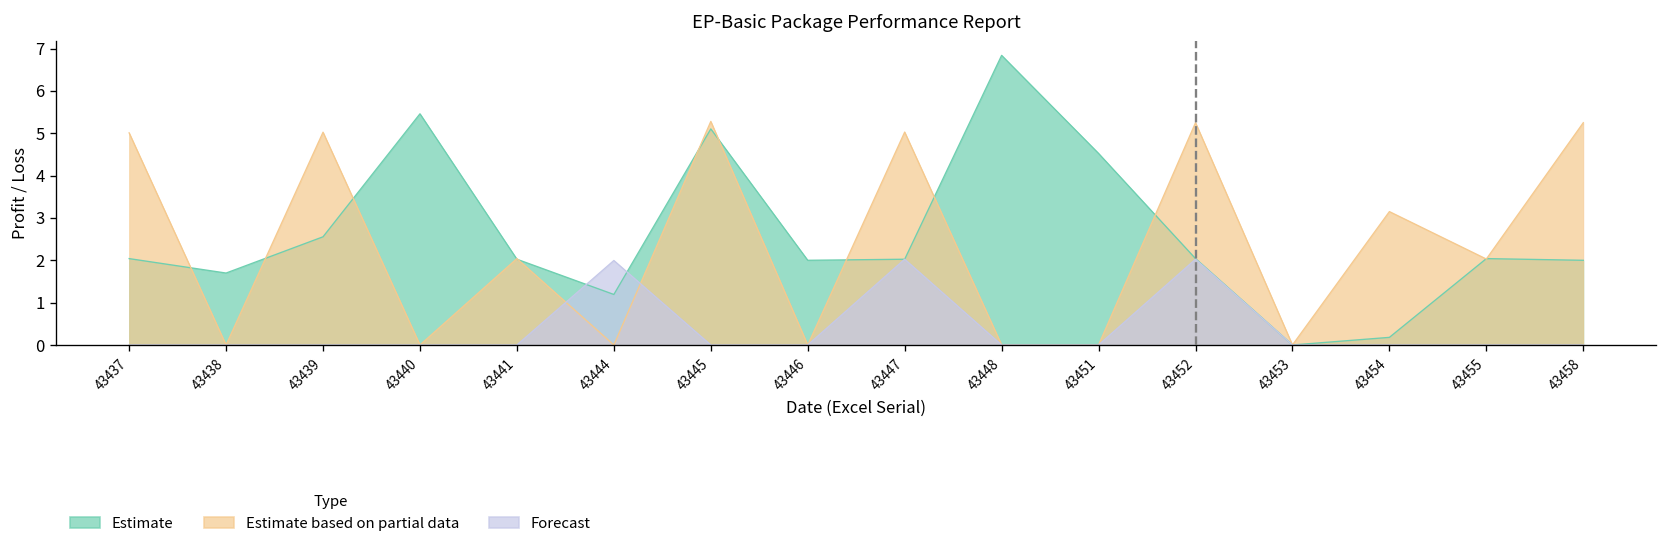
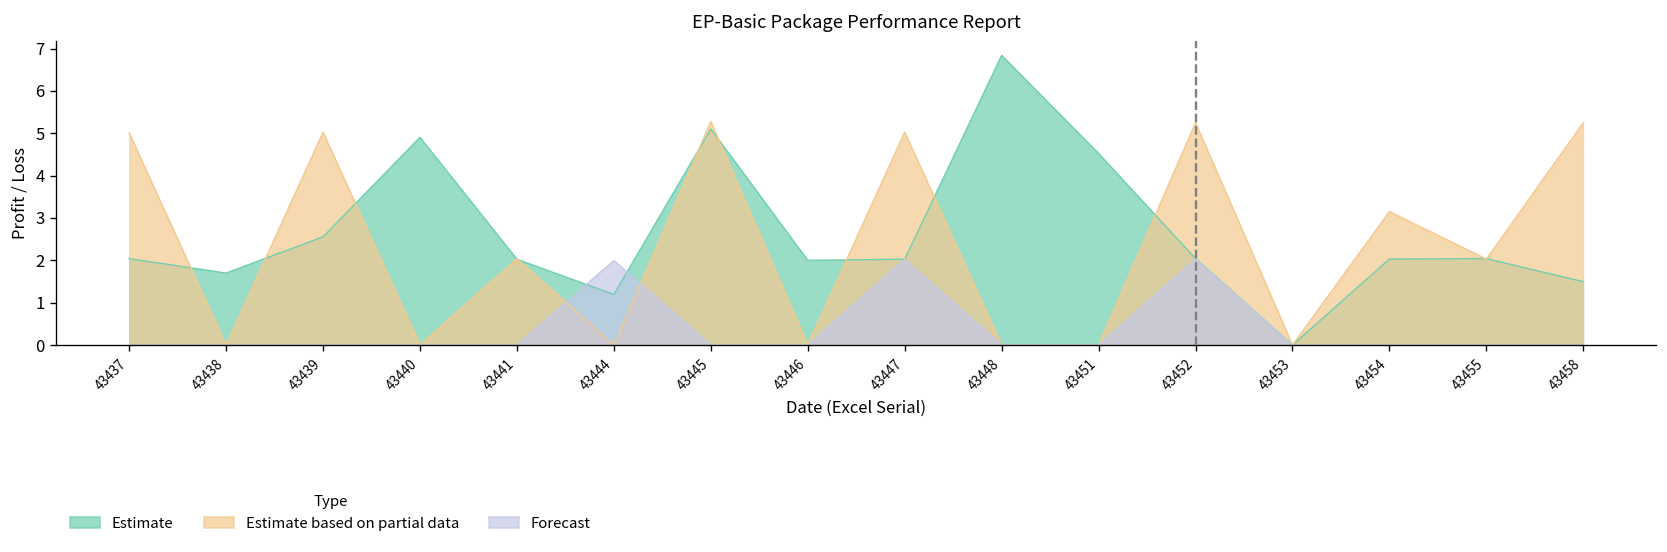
  {
    "Estimate": {
      "43437": 2.0,
      "43438": 1.7,
      "43439": 2.6,
-     "43440": 5.5,
+     "43440": 4.9,
      "43444": 1.2,
      "43445": 5.1,
      "43446": 2.0,
      "43448": 6.8,
      "43451": 4.5,
-     "43454": 0.2,
-     "43458": 2.0
+     "43454": 2.0,
+     "43458": 1.5
    },
    "Estimate based on partial data": {
      "43437": 5.0,
      "43439": 5.0,
      "43444": 0.0,
      "43445": 5.3,
      "43447": 5.0,
      "43452": 5.3,
      "43454": 3.2,
      "43458": 5.3
    },
    "Forecast": {
      "43437": 0.0,
      "43439": 0.0,
      "43441": 0.0,
      "43444": 2.0,
      "43445": 0.0,
      "43454": 0.0,
      "43455": 0.0,
      "43458": 0.0
    }
  }
